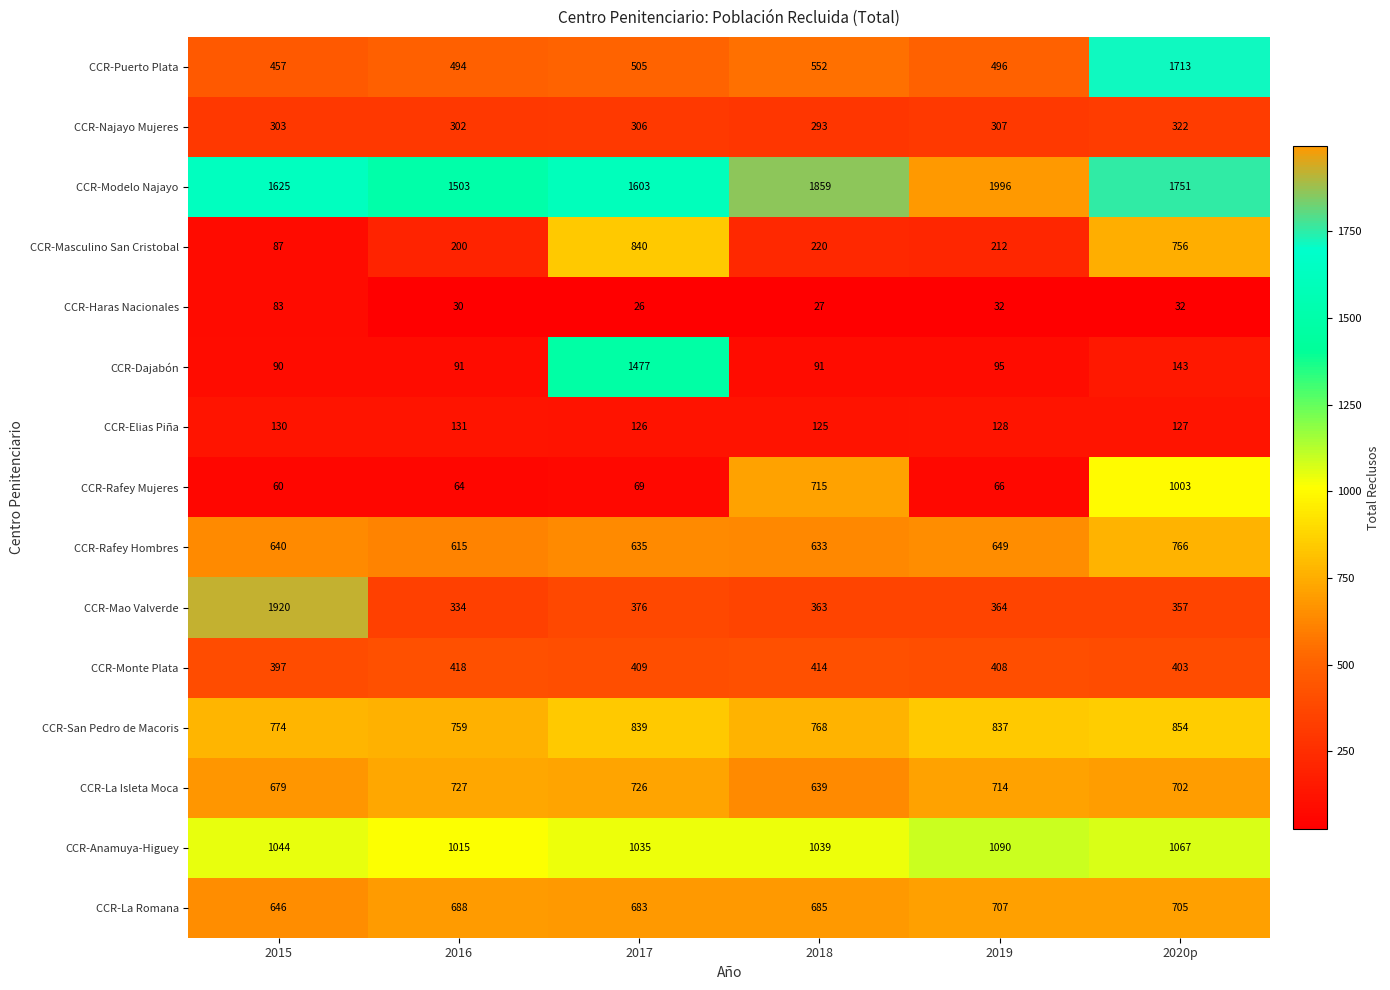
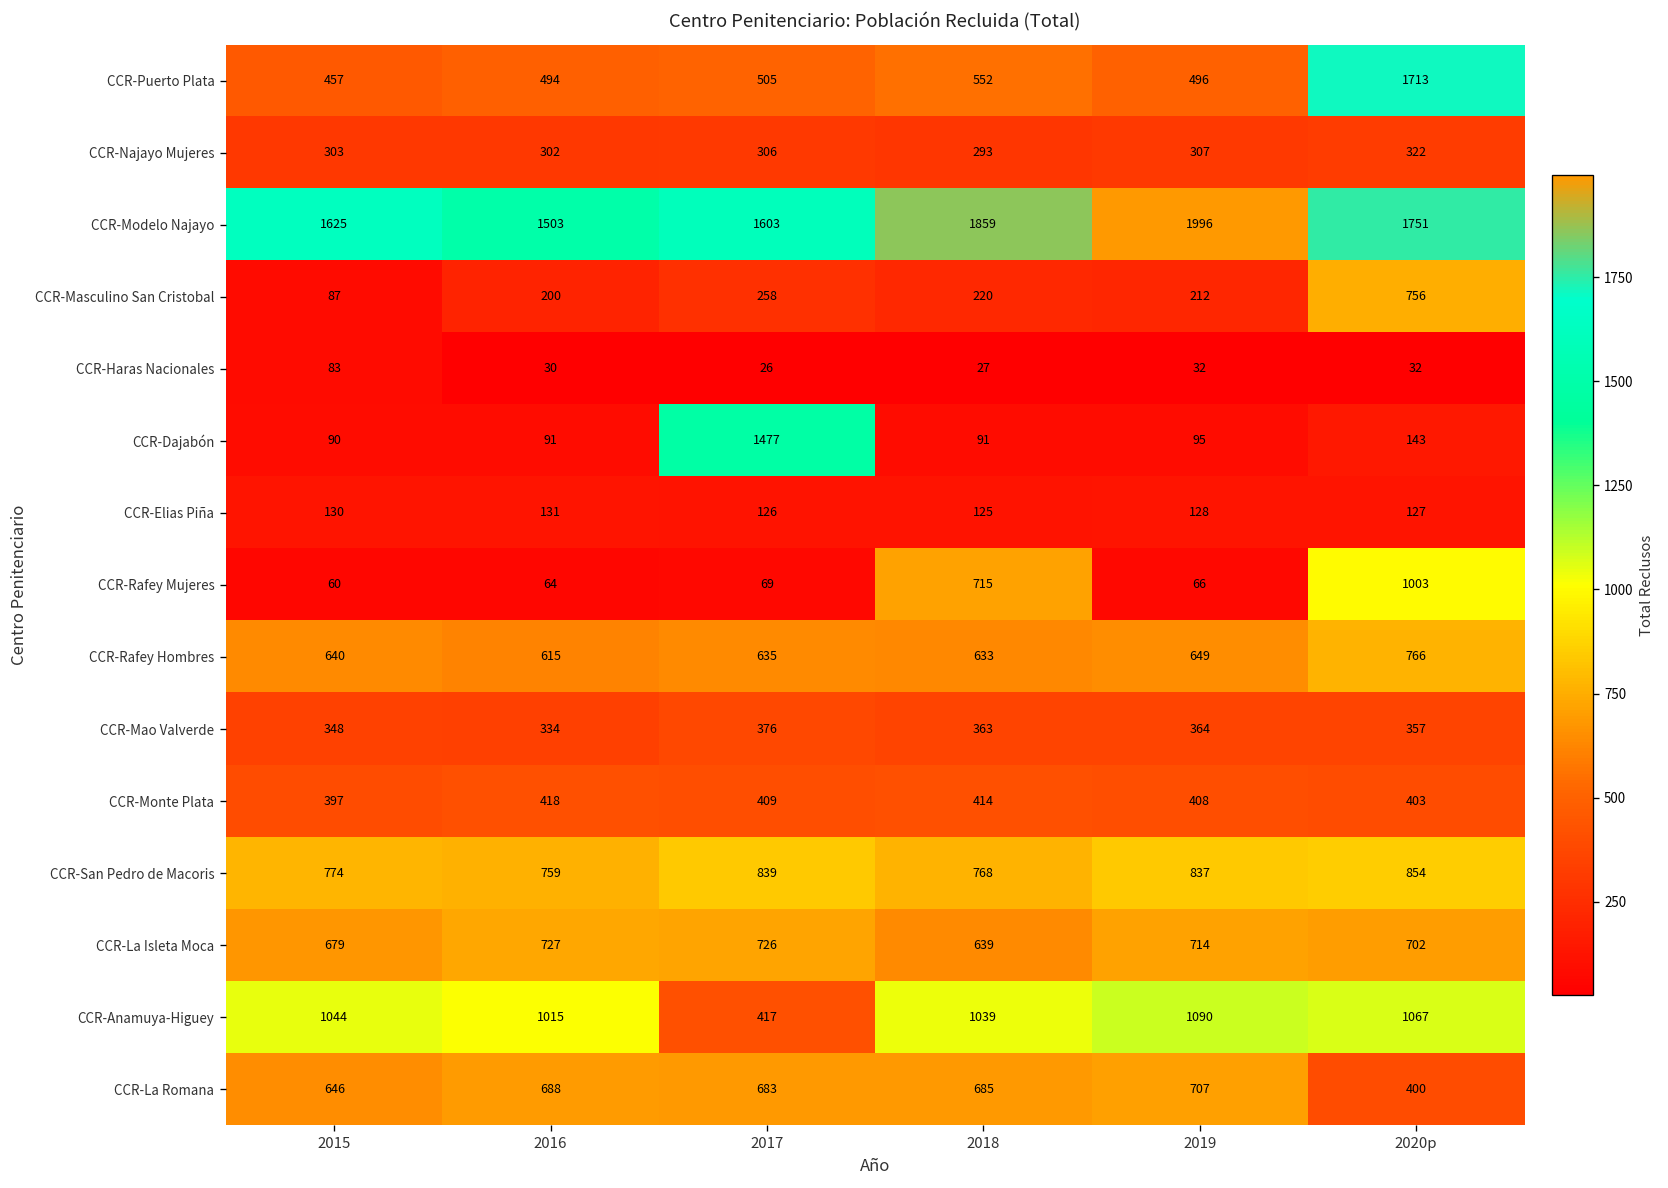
  {
    "CCR-Puerto Plata": {
      "2015": 457,
      "2016": 494,
      "2017": 505,
      "2018": 552,
      "2019": 496,
      "2020p": 1713
    },
    "CCR-Najayo Mujeres": {
      "2015": 303,
      "2016": 302,
      "2017": 306,
      "2018": 293,
      "2019": 307,
      "2020p": 322
    },
    "CCR-Modelo Najayo": {
      "2015": 1625,
      "2016": 1503,
      "2017": 1603,
      "2018": 1859,
      "2019": 1996,
      "2020p": 1751
    },
    "CCR-Masculino San Cristobal": {
      "2015": 87,
      "2016": 200,
-     "2017": 840,
+     "2017": 258,
      "2018": 220,
      "2019": 212,
      "2020p": 756
    },
    "CCR-Haras Nacionales": {
      "2015": 83,
      "2016": 30,
      "2017": 26,
      "2018": 27,
      "2019": 32,
      "2020p": 32
    },
    "CCR-Dajabón": {
      "2015": 90,
      "2016": 91,
      "2017": 1477,
      "2018": 91,
      "2019": 95,
      "2020p": 143
    },
    "CCR-Elias Piña": {
      "2015": 130,
      "2016": 131,
      "2017": 126,
      "2018": 125,
      "2019": 128,
      "2020p": 127
    },
    "CCR-Rafey Mujeres": {
      "2015": 60,
      "2016": 64,
      "2017": 69,
      "2018": 715,
      "2019": 66,
      "2020p": 1003
    },
    "CCR-Rafey Hombres": {
      "2015": 640,
      "2016": 615,
      "2017": 635,
      "2018": 633,
      "2019": 649,
      "2020p": 766
    },
    "CCR-Mao Valverde": {
-     "2015": 1920,
+     "2015": 348,
      "2016": 334,
      "2017": 376,
      "2018": 363,
      "2019": 364,
      "2020p": 357
    },
    "CCR-Monte Plata": {
      "2015": 397,
      "2016": 418,
      "2017": 409,
      "2018": 414,
      "2019": 408,
      "2020p": 403
    },
    "CCR-San Pedro de Macoris": {
      "2015": 774,
      "2016": 759,
      "2017": 839,
      "2018": 768,
      "2019": 837,
      "2020p": 854
    },
    "CCR-La Isleta Moca": {
      "2015": 679,
      "2016": 727,
      "2017": 726,
      "2018": 639,
      "2019": 714,
      "2020p": 702
    },
    "CCR-Anamuya-Higuey": {
      "2015": 1044,
      "2016": 1015,
-     "2017": 1035,
+     "2017": 417,
      "2018": 1039,
      "2019": 1090,
      "2020p": 1067
    },
    "CCR-La Romana": {
      "2015": 646,
      "2016": 688,
      "2017": 683,
      "2018": 685,
      "2019": 707,
-     "2020p": 705
+     "2020p": 400
    }
  }
